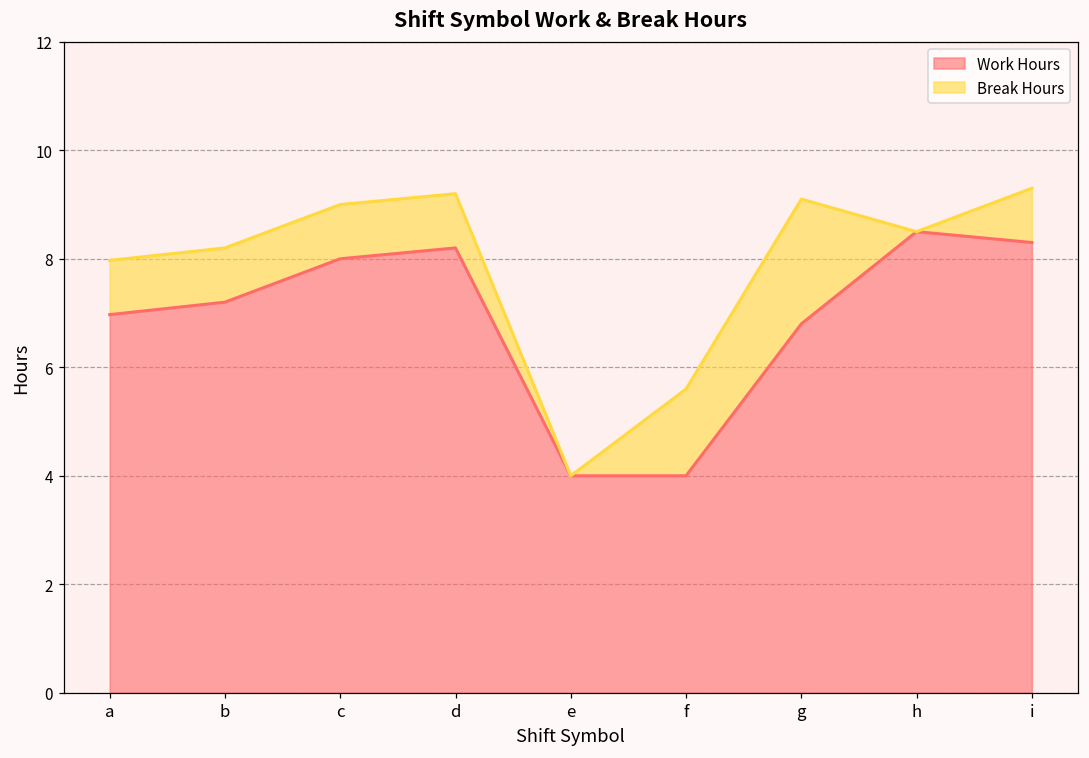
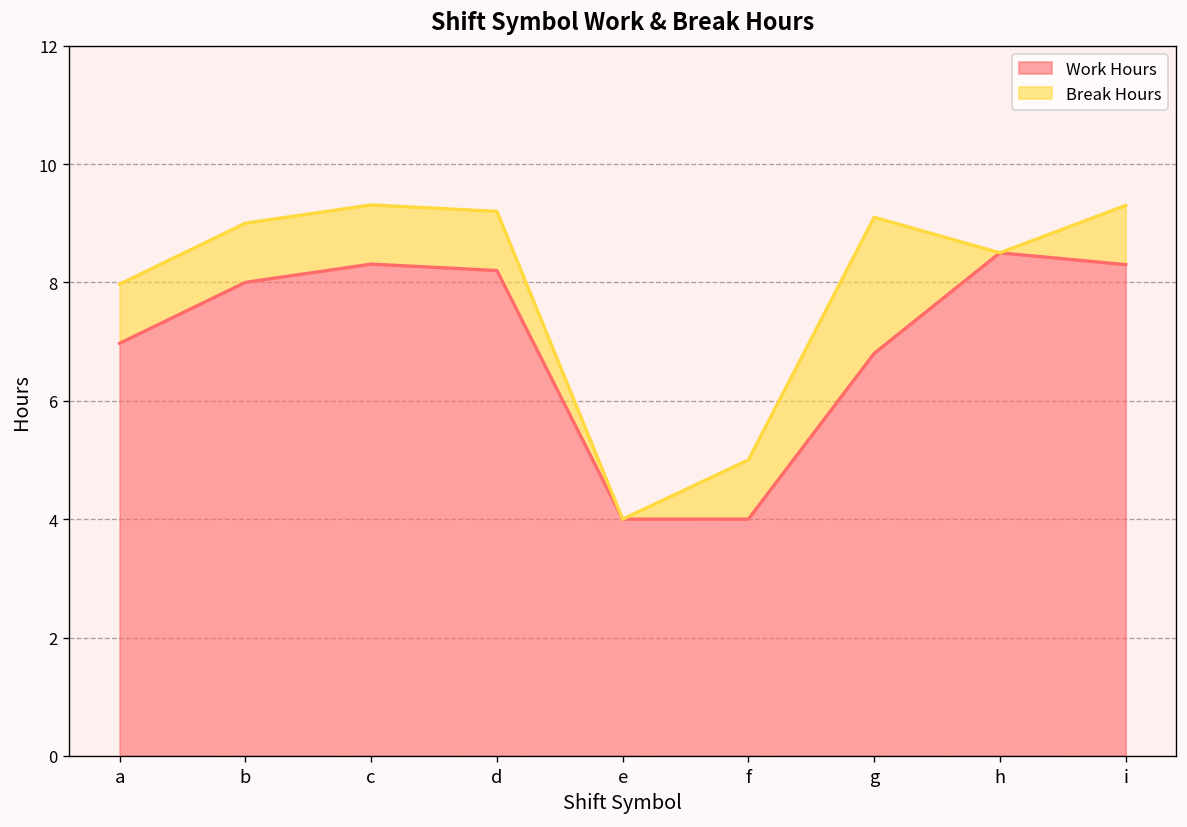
  {
    "Work Hours": {
      "a": 7.0,
-     "b": 7.2,
-     "c": 8.0,
+     "b": 8.0,
+     "c": 8.3,
      "d": 8.2,
      "f": 4.0,
      "g": 6.8,
      "i": 8.3
    },
    "Break Hours": {
      "a": 1.0,
      "b": 1.0,
      "c": 1.0,
      "d": 1.0,
-     "f": 1.6,
+     "f": 1.0,
      "g": 2.3,
      "i": 1.0
    }
  }
